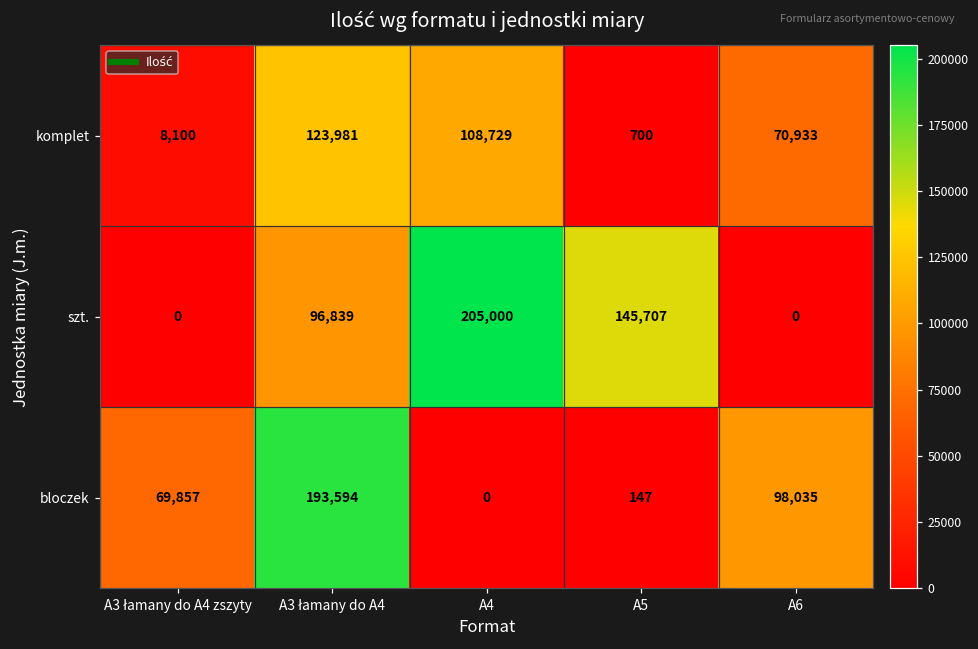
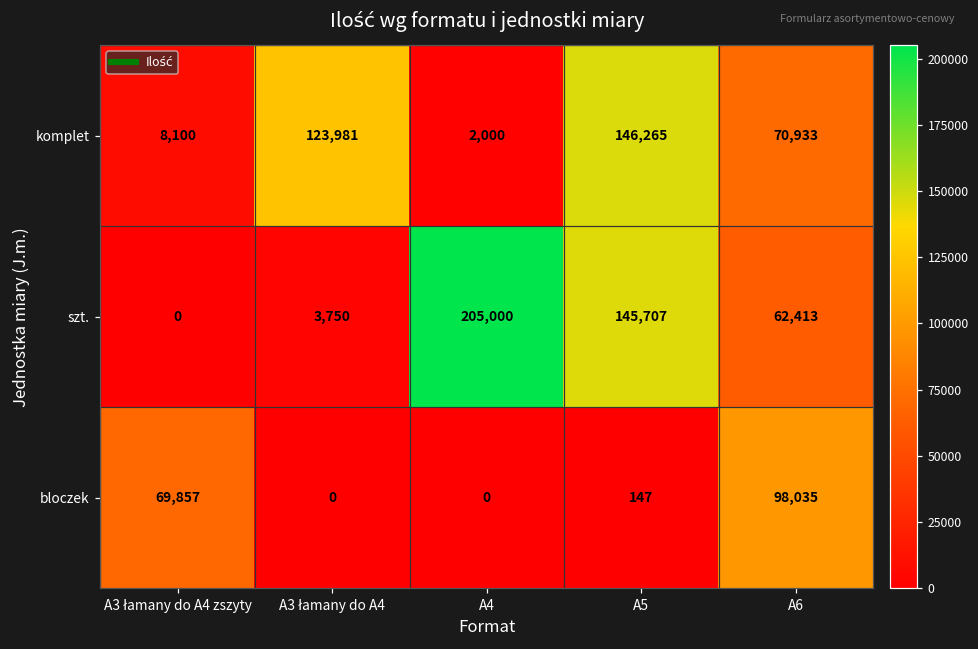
  {
    "komplet": {
      "A3 łamany do A4 zszyty": "8,100",
      "A3 łamany do A4": "123,981",
-     "A4": "108,729",
-     "A5": "700",
+     "A4": "2,000",
+     "A5": "146,265",
      "A6": "70,933"
    },
    "szt.": {
      "A3 łamany do A4 zszyty": "0",
-     "A3 łamany do A4": "96,839",
+     "A3 łamany do A4": "3,750",
      "A4": "205,000",
      "A5": "145,707",
-     "A6": "0"
+     "A6": "62,413"
    },
    "bloczek": {
      "A3 łamany do A4 zszyty": "69,857",
-     "A3 łamany do A4": "193,594",
+     "A3 łamany do A4": "0",
      "A4": "0",
      "A5": "147",
      "A6": "98,035"
    }
  }
